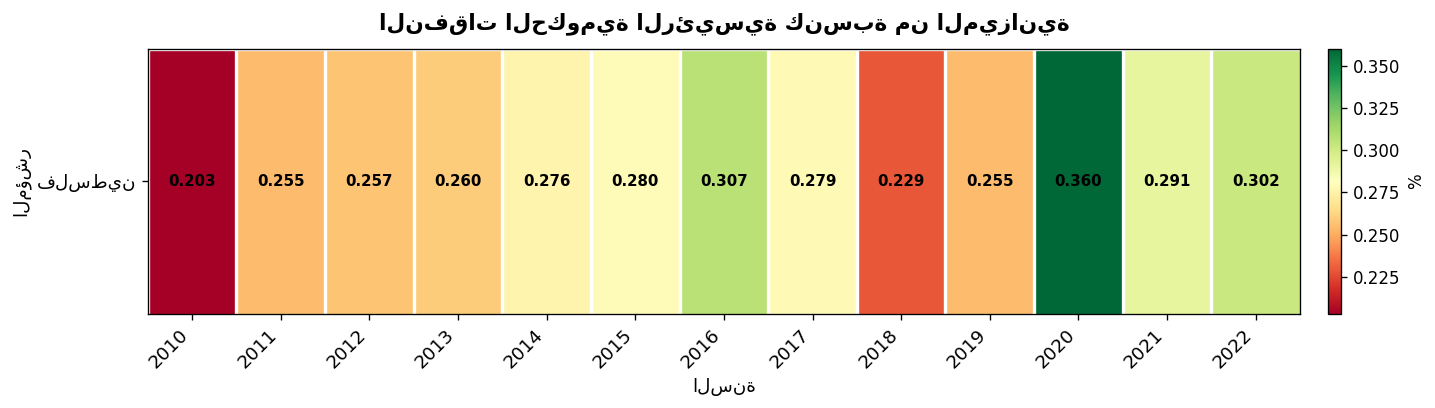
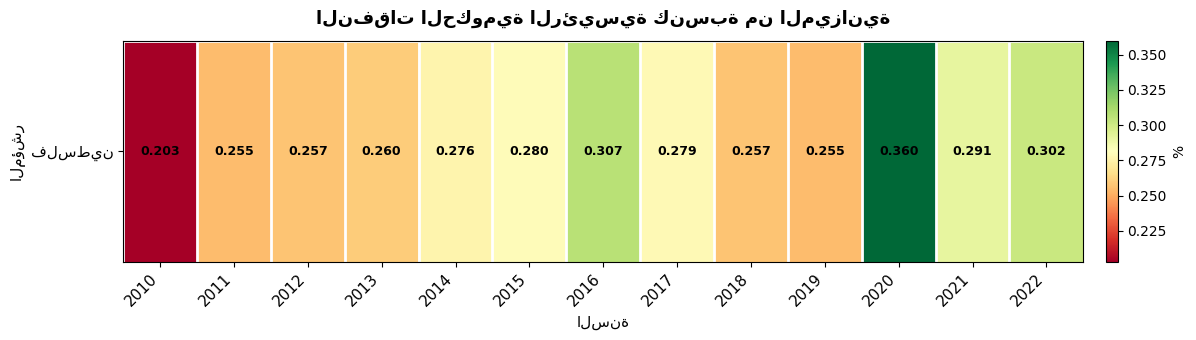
  {
    "فلسطين": {
      "2010": 0.203,
      "2011": 0.255,
      "2012": 0.257,
      "2013": 0.260,
      "2014": 0.276,
      "2015": 0.280,
      "2016": 0.307,
      "2017": 0.279,
-     "2018": 0.229,
+     "2018": 0.257,
      "2019": 0.255,
      "2020": 0.360,
      "2021": 0.291,
      "2022": 0.302
    }
  }
